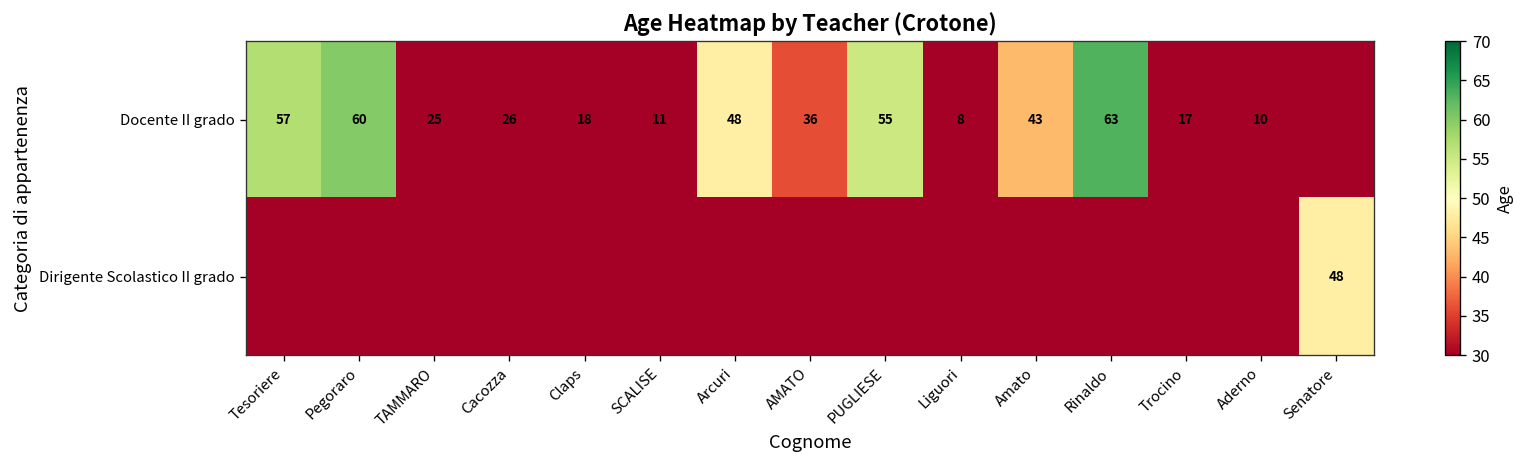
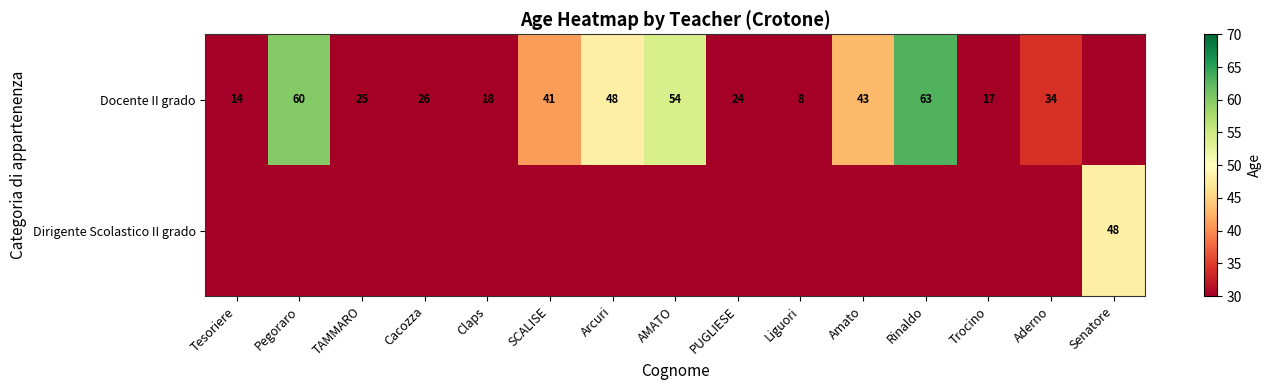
  {
    "Docente II grado": {
-     "Tesoriere": 57,
+     "Tesoriere": 14,
      "Pegoraro": 60,
      "TAMMARO": 25,
      "Cacozza": 26,
      "Claps": 18,
-     "SCALISE": 11,
+     "SCALISE": 41,
      "Arcuri": 48,
-     "AMATO": 36,
-     "PUGLIESE": 55,
+     "AMATO": 54,
+     "PUGLIESE": 24,
      "Liguori": 8,
      "Amato": 43,
      "Rinaldo": 63,
      "Trocino": 17,
-     "Aderno": 10
+     "Aderno": 34
    },
    "Dirigente Scolastico II grado": {
      "Senatore": 48
    }
  }
